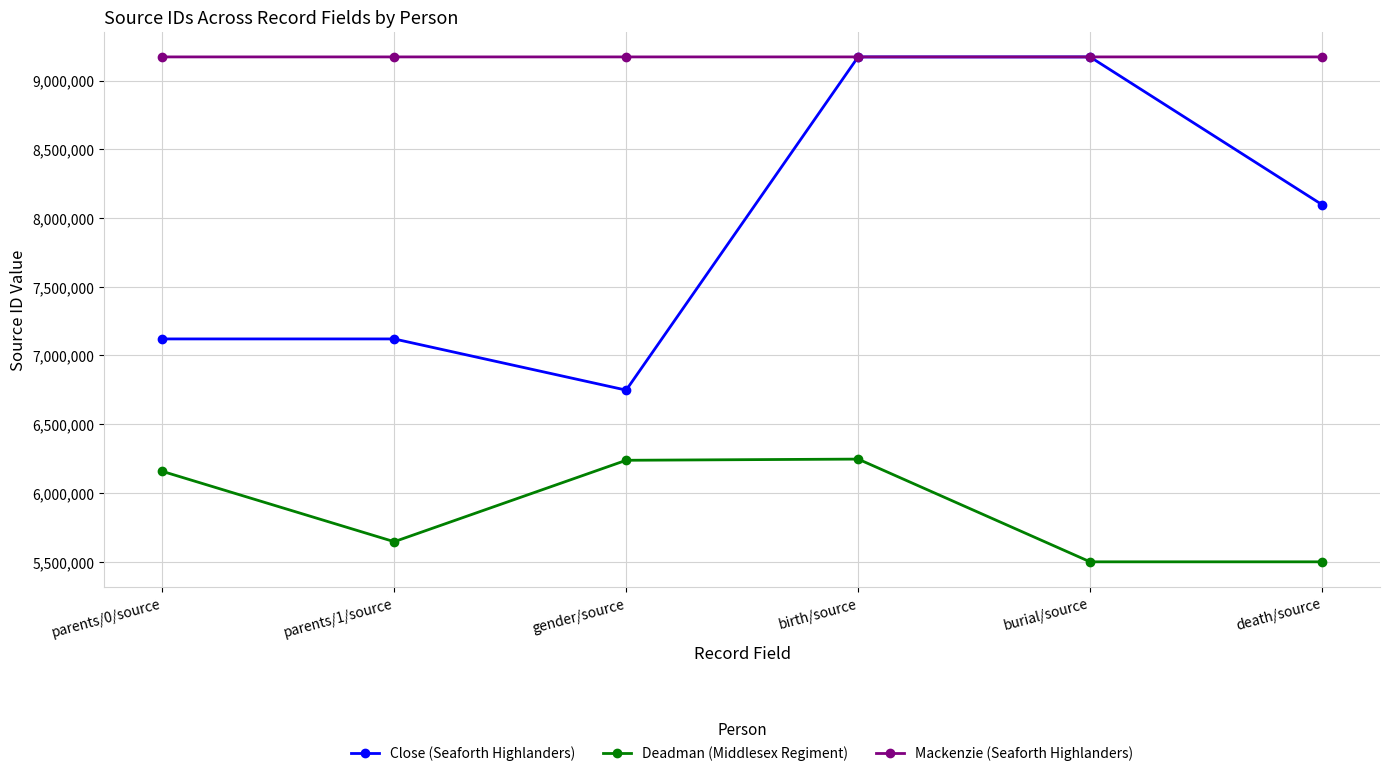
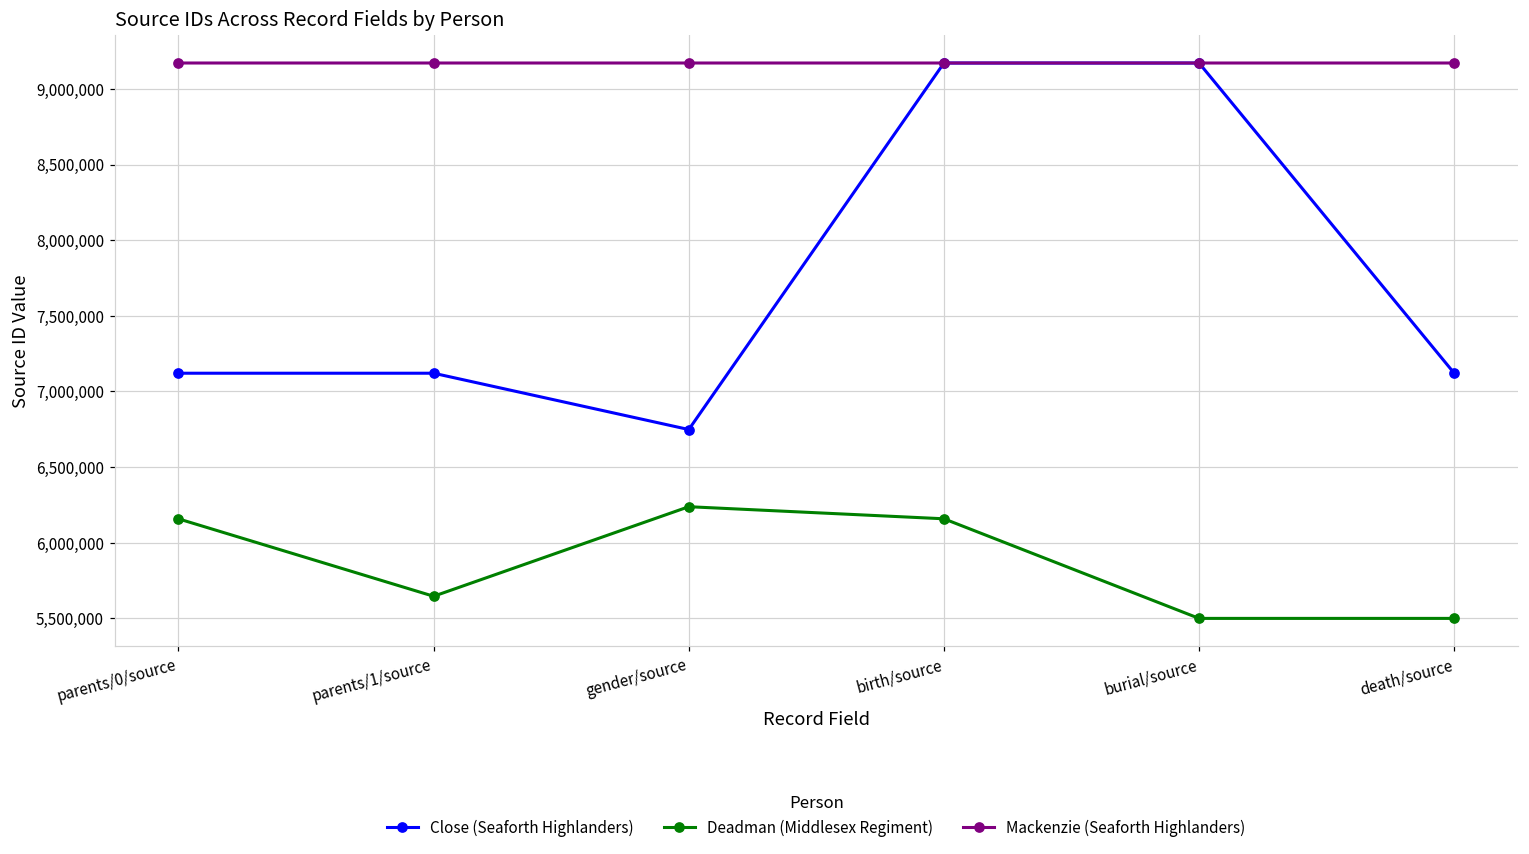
  {
    "Close (Seaforth Highlanders)": {
      "parents/0/source": "7,120,000",
      "parents/1/source": "7,120,000",
      "gender/source": "6,750,000",
-     "death/source": "8,100,000"
+     "death/source": "7,120,000"
    },
    "Deadman (Middlesex Regiment)": {
      "parents/0/source": "6,160,000",
      "parents/1/source": "5,650,000",
      "gender/source": "6,240,000",
-     "birth/source": "6,250,000",
+     "birth/source": "6,160,000",
      "burial/source": "5,500,000",
      "death/source": "5,500,000"
    },
    "Mackenzie (Seaforth Highlanders)": {
      "parents/0/source": "9,170,000",
      "parents/1/source": "9,170,000",
      "gender/source": "9,170,000",
      "death/source": "9,170,000"
    }
  }
